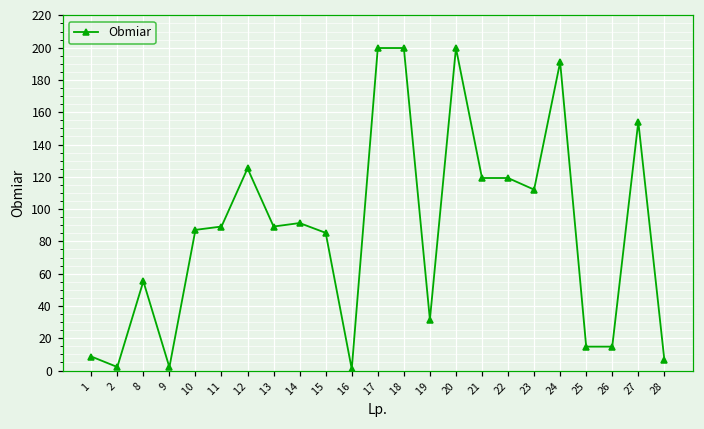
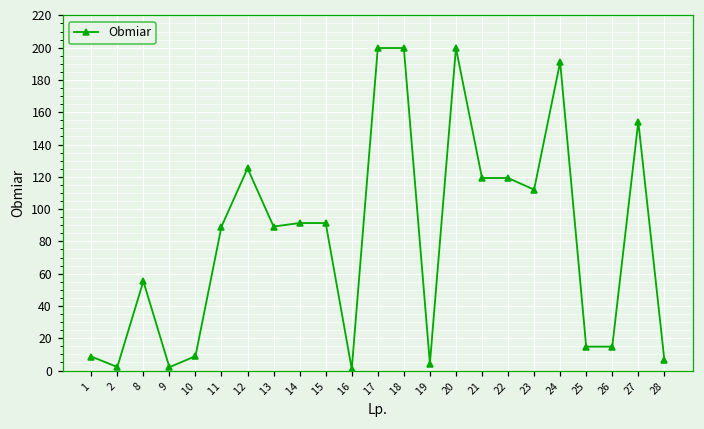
  {
    "1": 9,
    "2": 2,
    "8": 55,
    "9": 2,
-   "10": 87,
+   "10": 9,
    "11": 89,
    "12": 125,
    "13": 89,
    "14": 91,
-   "15": 85,
+   "15": 91,
    "16": 1,
    "17": 200,
    "18": 200,
-   "19": 32,
+   "19": 4,
    "20": 200,
    "21": 119,
    "22": 119,
    "23": 112,
    "24": 191,
    "25": 15,
    "26": 15,
    "27": 154,
    "28": 7
  }
